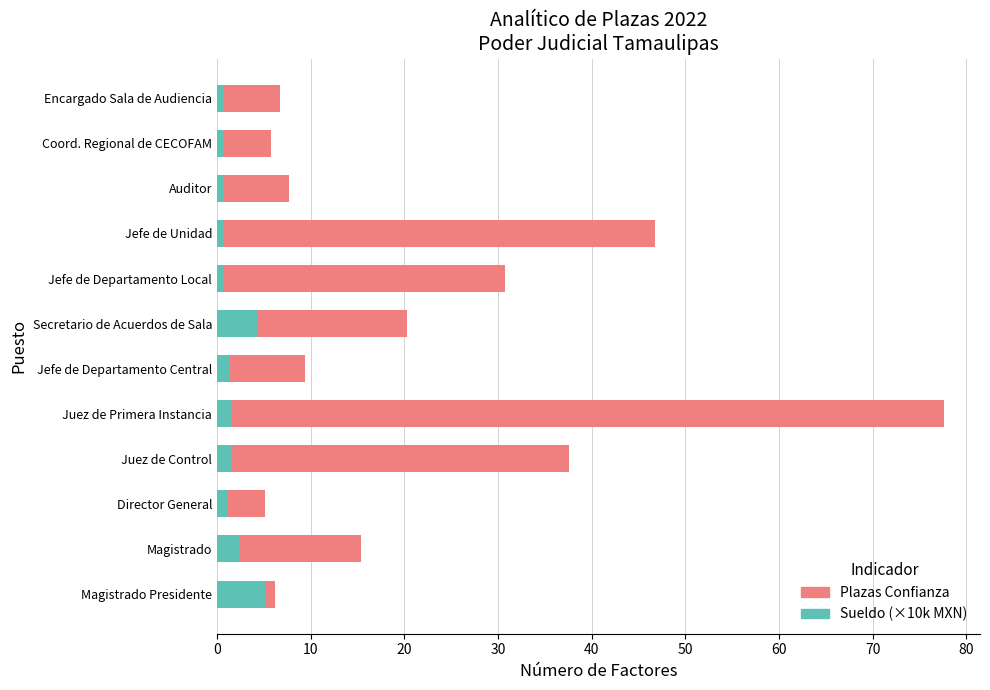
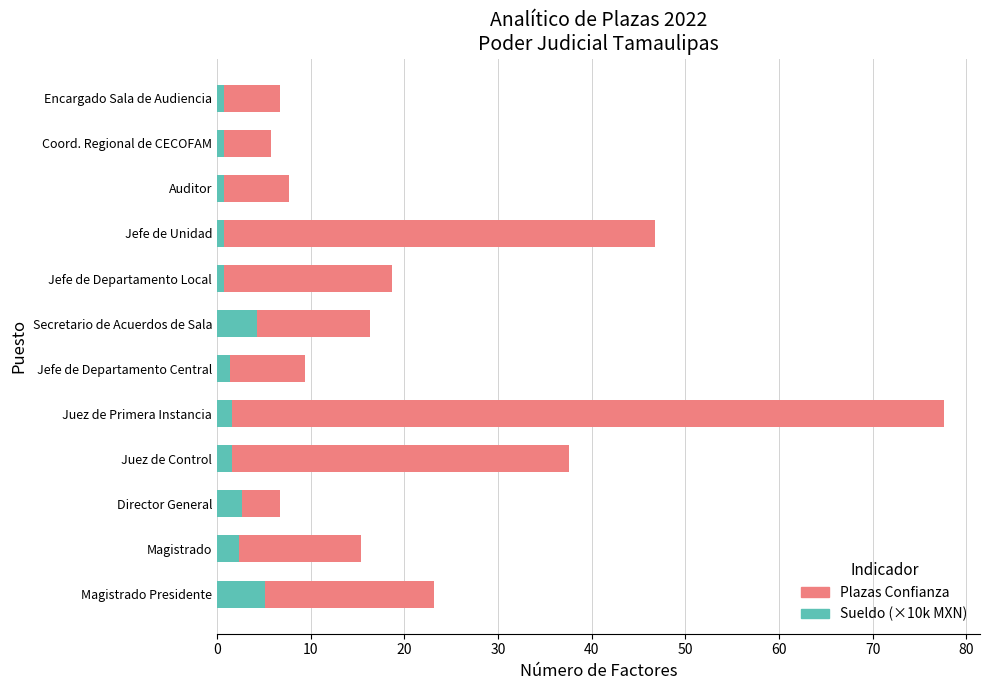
  {
    "Sueldo (×10k MXN)": {
      "Encargado Sala de Audiencia": 1,
      "Coord. Regional de CECOFAM": 1,
      "Auditor": 1,
      "Jefe de Unidad": 1,
      "Jefe de Departamento Local": 1,
      "Secretario de Acuerdos de Sala": 4,
      "Jefe de Departamento Central": 1,
      "Juez de Primera Instancia": 2,
      "Juez de Control": 2,
-     "Director General": 1,
+     "Director General": 3,
      "Magistrado": 2,
      "Magistrado Presidente": 5
    },
    "Plazas Confianza": {
      "Encargado Sala de Audiencia": 6,
      "Coord. Regional de CECOFAM": 5,
      "Auditor": 7,
      "Jefe de Unidad": 46,
-     "Jefe de Departamento Local": 30,
-     "Secretario de Acuerdos de Sala": 16,
+     "Jefe de Departamento Local": 18,
+     "Secretario de Acuerdos de Sala": 12,
      "Jefe de Departamento Central": 8,
      "Juez de Primera Instancia": 76,
      "Juez de Control": 36,
      "Director General": 4,
      "Magistrado": 13,
-     "Magistrado Presidente": 1
+     "Magistrado Presidente": 18
    }
  }
